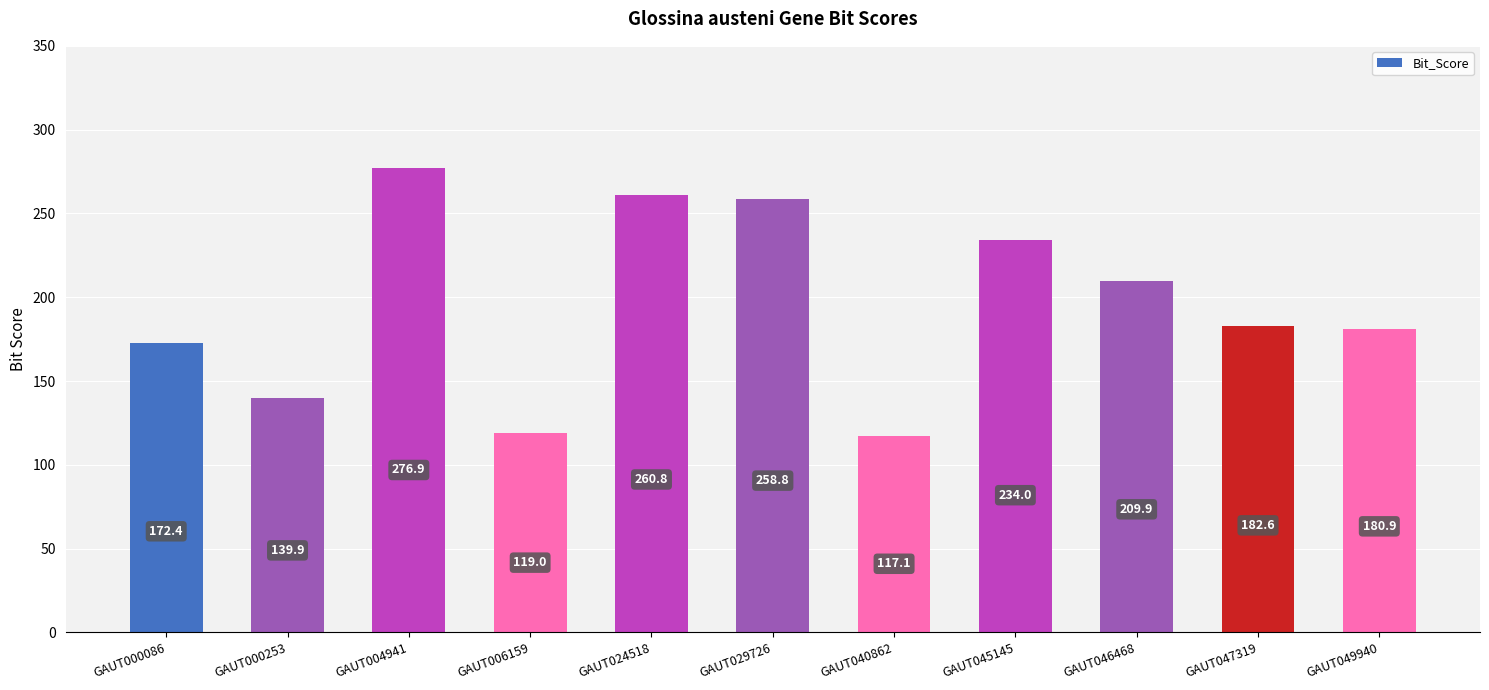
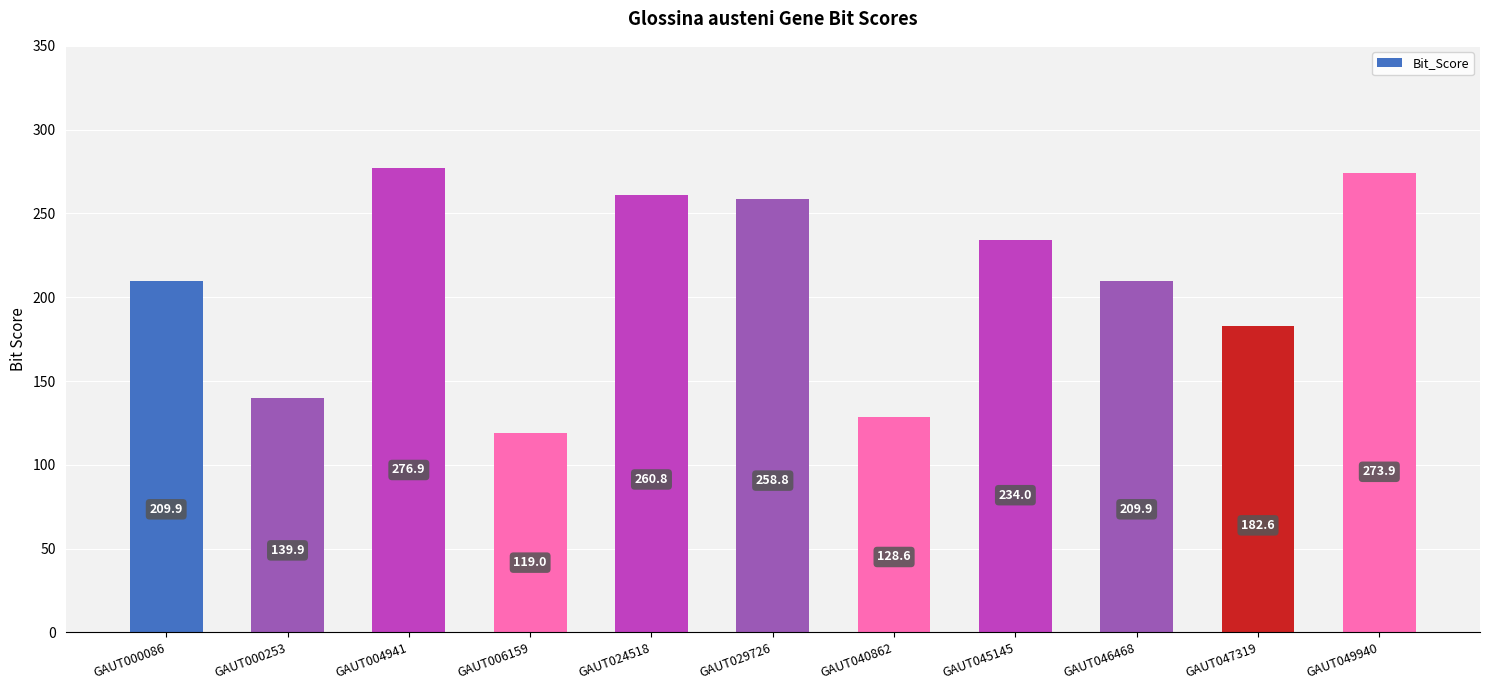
  {
-   "GAUT000086": 172.4,
-   "GAUT040862": 117.1,
-   "GAUT049940": 180.9
+   "GAUT000086": 209.9,
+   "GAUT040862": 128.6,
+   "GAUT049940": 273.9
  }
